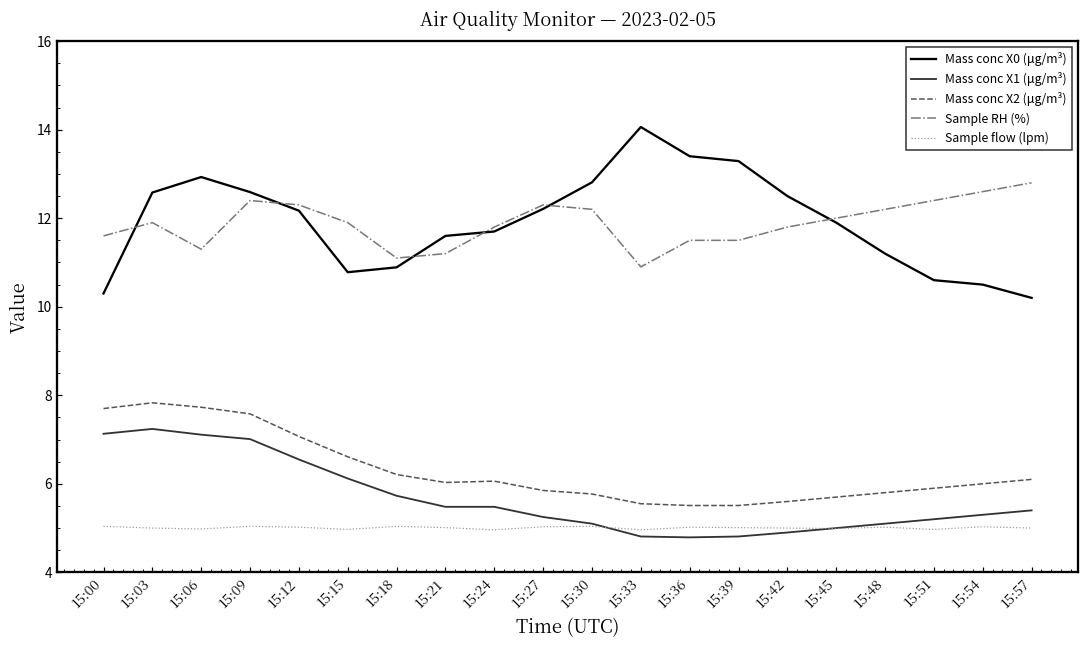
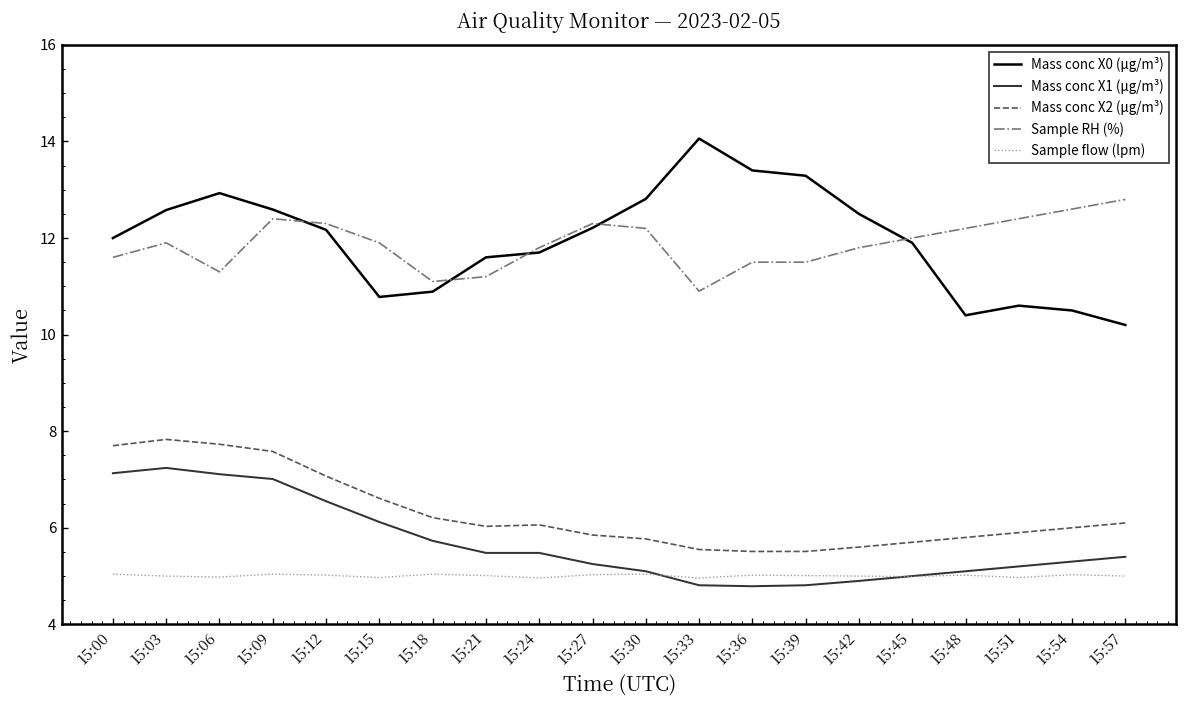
  {
    "Mass conc X0 (μg/m³)": {
-     "15:00": 10.3,
+     "15:00": 12.0,
      "15:03": 12.6,
      "15:06": 12.9,
      "15:09": 12.6,
      "15:12": 12.2,
      "15:15": 10.8,
      "15:18": 10.9,
      "15:21": 11.6,
      "15:24": 11.7,
      "15:27": 12.2,
      "15:30": 12.8,
      "15:33": 14.1,
      "15:36": 13.4,
      "15:39": 13.3,
      "15:42": 12.5,
      "15:45": 11.9,
-     "15:48": 11.2,
+     "15:48": 10.4,
      "15:51": 10.6,
      "15:54": 10.5,
      "15:57": 10.2
    }
  }
